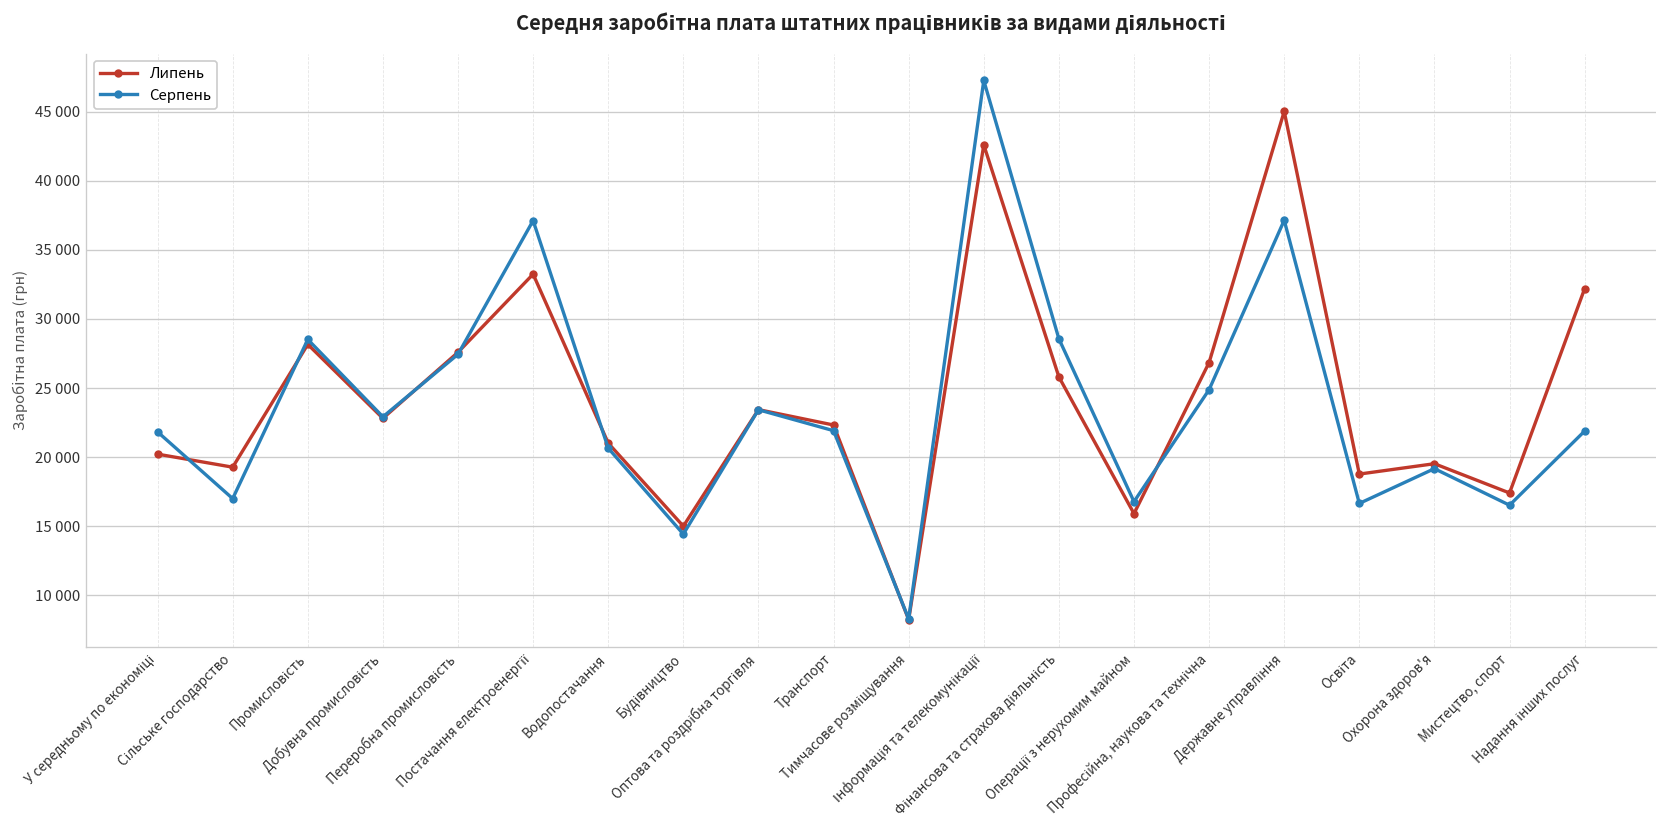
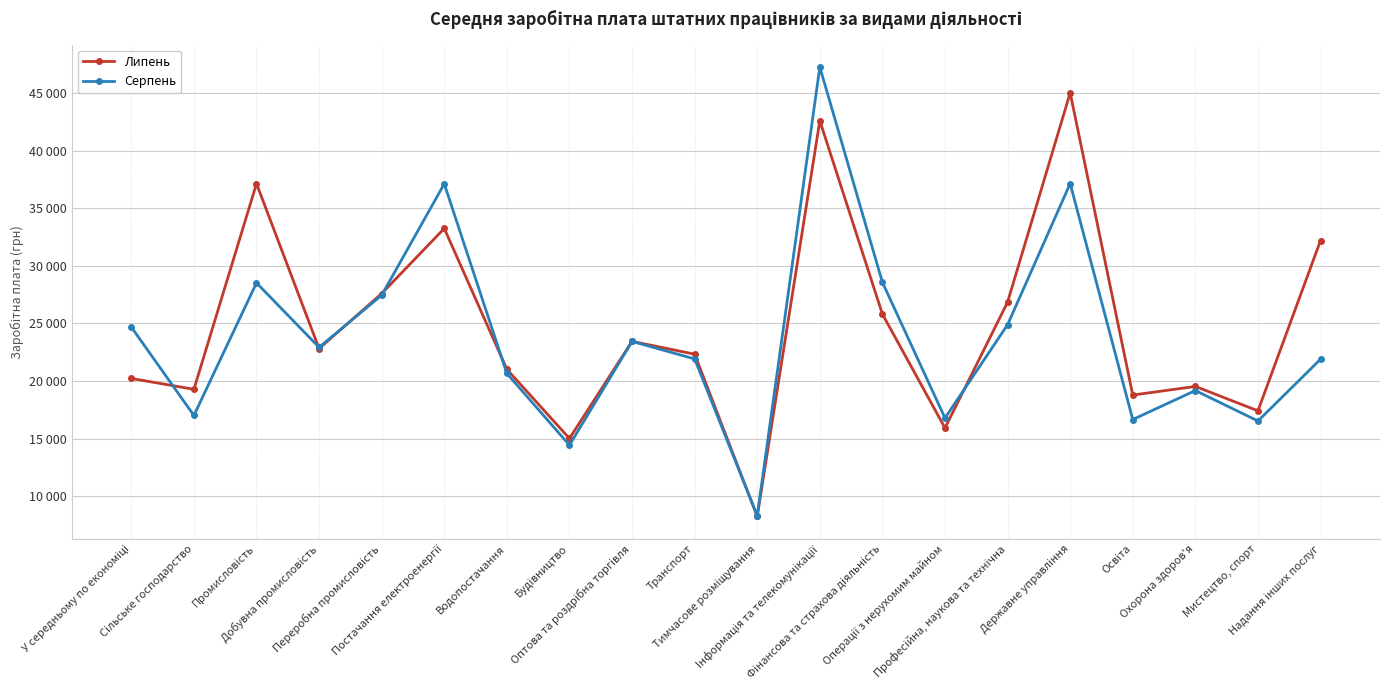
  {
    "Липень": {
      "У середньому по економіці": 20200,
      "Сільське господарство": 19300,
-     "Промисловість": 28200,
+     "Промисловість": 37100,
      "Постачання електроенергії": 33200,
      "Водопостачання": 21000,
      "Будівництво": 15000,
      "Транспорт": 22300,
      "Інформація та телекомунікації": 42600,
      "Фінансова та страхова діяльність": 25800,
      "Операції з нерухомим майном": 15900,
      "Професійна, наукова та технічна": 26800,
      "Державне управління": 45000,
      "Освіта": 18800,
      "Охорона здоров'я": 19500,
      "Мистецтво, спорт": 17400,
      "Надання інших послуг": 32200
    },
    "Серпень": {
-     "У середньому по економіці": 21800,
+     "У середньому по економіці": 24700,
      "Сільське господарство": 17000,
      "Промисловість": 28500,
      "Постачання електроенергії": 37100,
      "Водопостачання": 20700,
      "Будівництво": 14400,
      "Транспорт": 21900,
      "Інформація та телекомунікації": 47300,
      "Фінансова та страхова діяльність": 28600,
      "Операції з нерухомим майном": 16800,
      "Професійна, наукова та технічна": 24900,
      "Державне управління": 37100,
      "Освіта": 16700,
      "Охорона здоров'я": 19200,
      "Мистецтво, спорт": 16500,
      "Надання інших послуг": 21900
    }
  }
